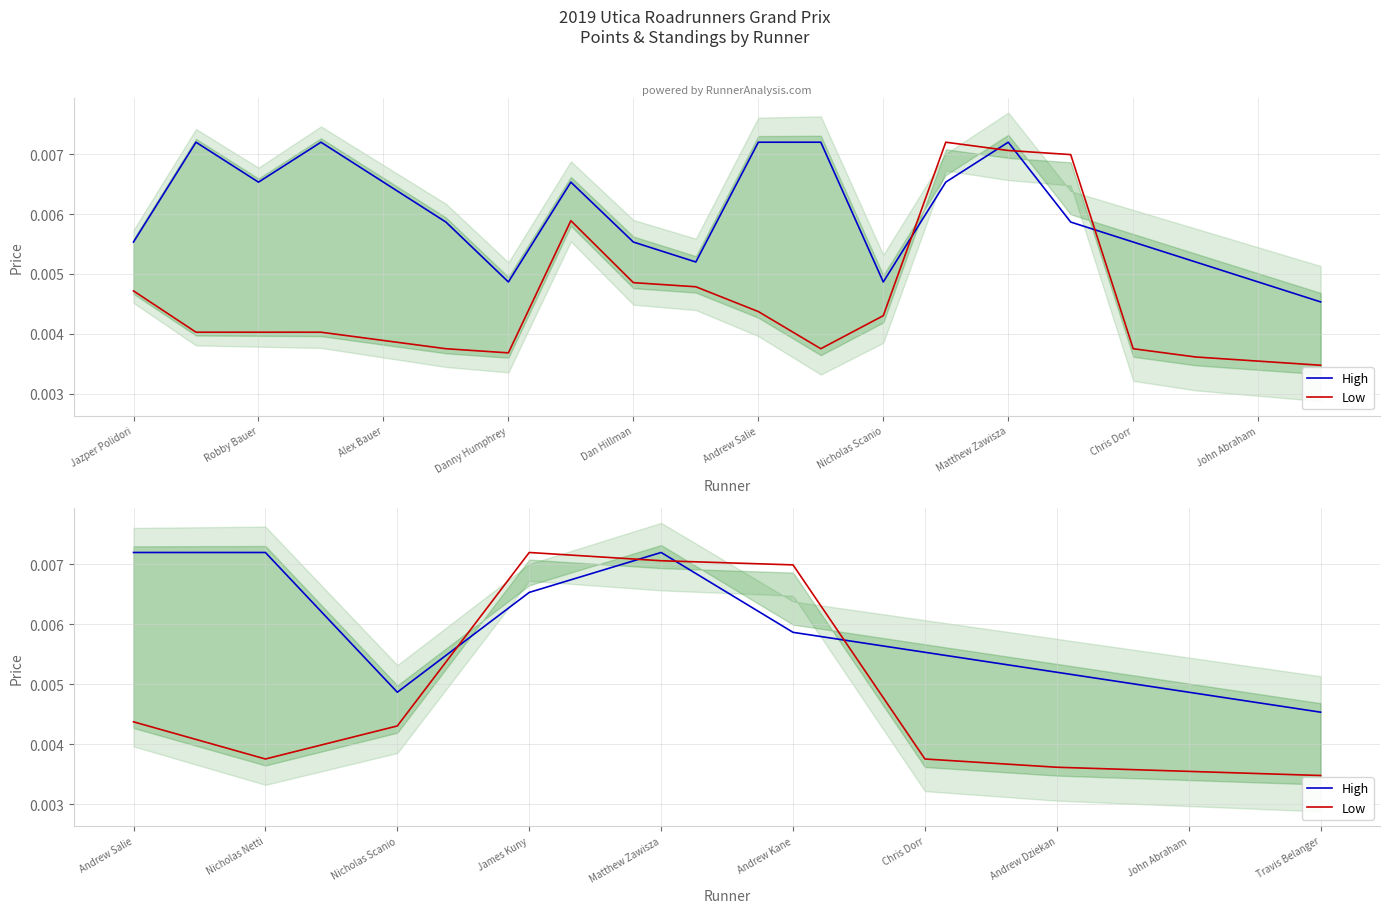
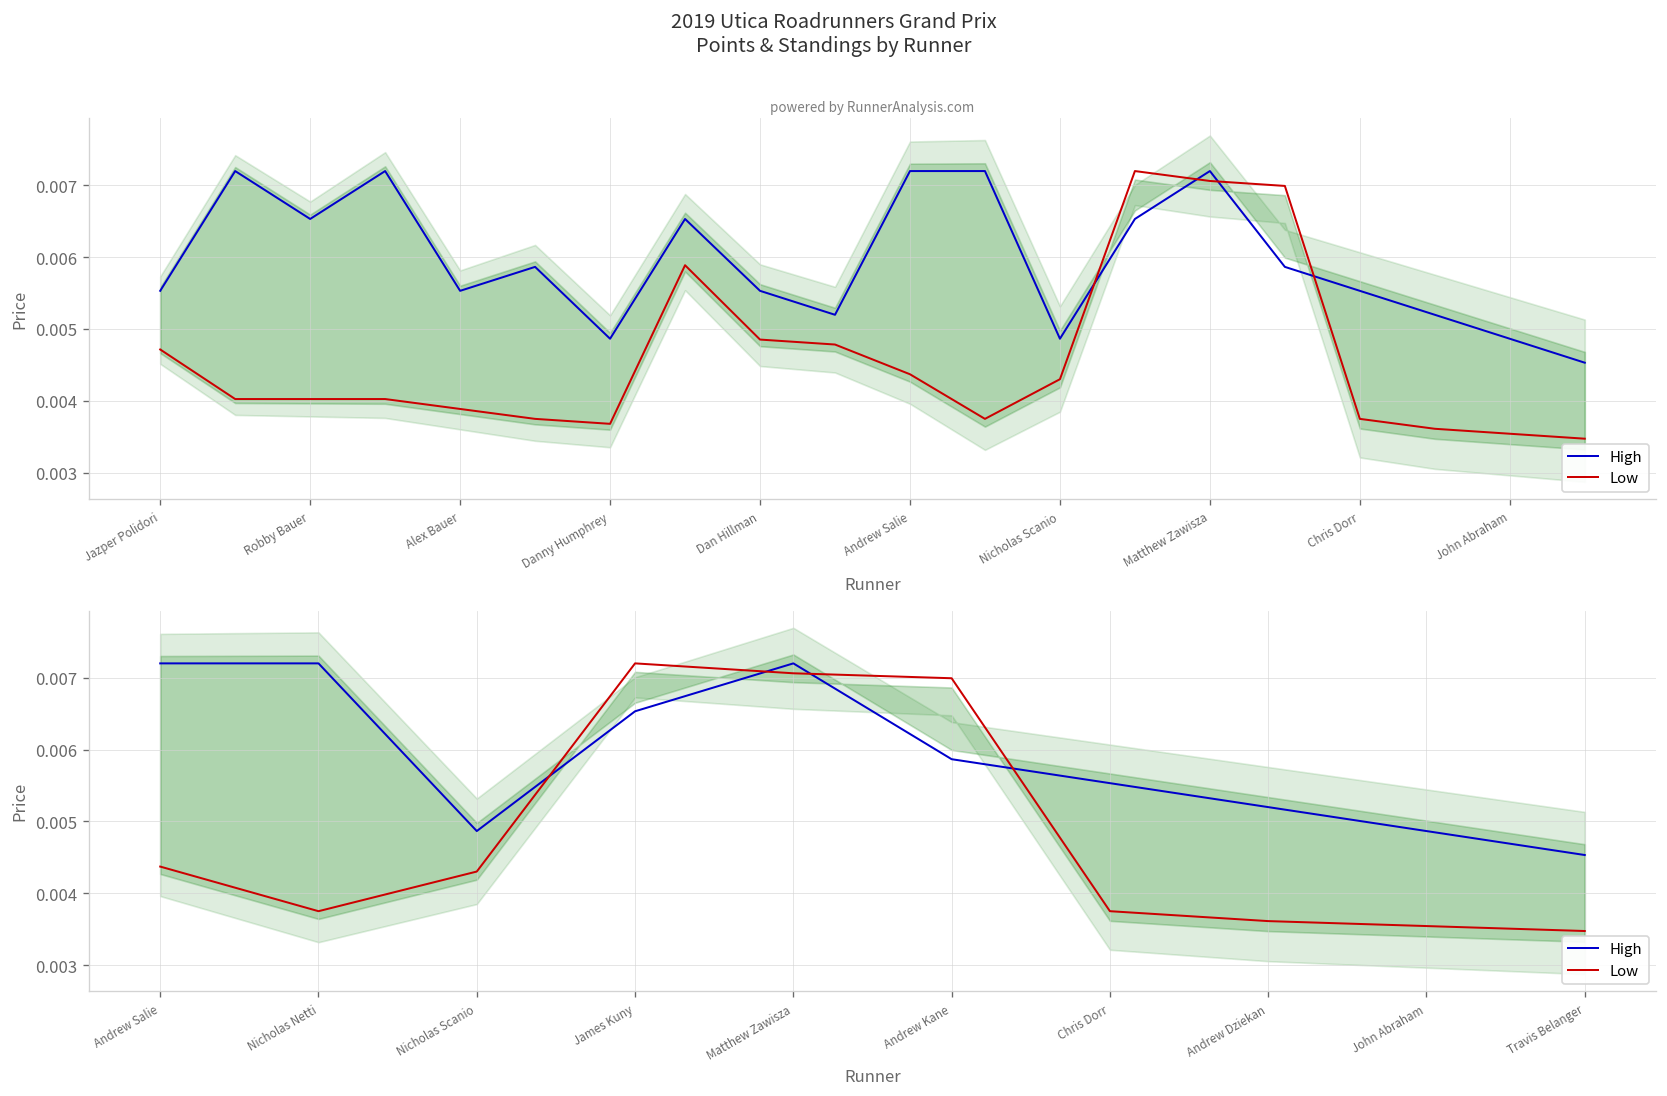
  {
    "powered by RunnerAnalysis.com": {
      "High": {
        "Jazper Polidori": 0.0055,
        "Robby Bauer": 0.0065,
-       "Alex Bauer": 0.0065,
+       "Alex Bauer": 0.0055,
        "Danny Humphrey": 0.0049,
        "Dan Hillman": 0.0055,
        "Andrew Salie": 0.0072,
        "Nicholas Scanio": 0.0049,
        "Matthew Zawisza": 0.0072,
        "Chris Dorr": 0.0055,
        "John Abraham": 0.0049
      },
      "Low": {
        "Jazper Polidori": 0.0047,
        "Robby Bauer": 0.0040,
        "Alex Bauer": 0.0039,
        "Danny Humphrey": 0.0037,
        "Dan Hillman": 0.0049,
        "Andrew Salie": 0.0044,
        "Nicholas Scanio": 0.0043,
        "Matthew Zawisza": 0.0071,
        "Chris Dorr": 0.0038,
        "John Abraham": 0.0035
      }
    }
  }
